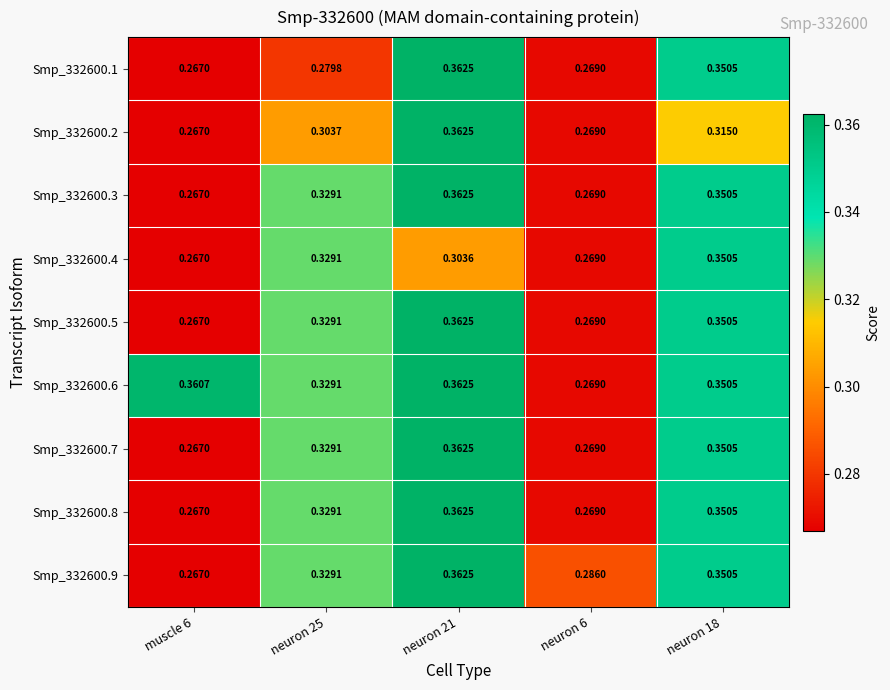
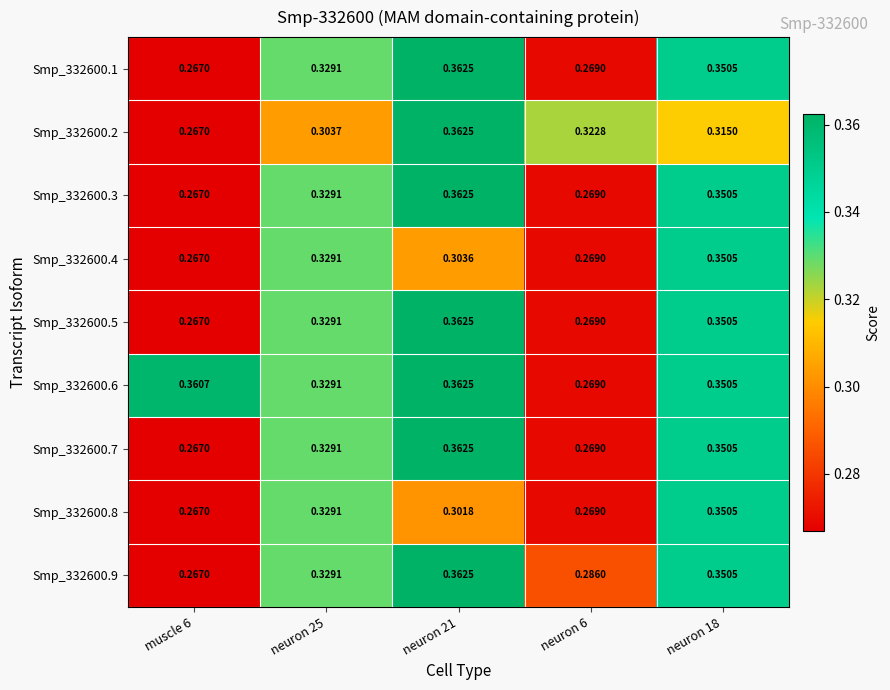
  {
    "Smp_332600.1": {
      "muscle 6": 0.2670,
-     "neuron 25": 0.2798,
+     "neuron 25": 0.3291,
      "neuron 21": 0.3625,
      "neuron 6": 0.2690,
      "neuron 18": 0.3505
    },
    "Smp_332600.2": {
      "muscle 6": 0.2670,
      "neuron 25": 0.3037,
      "neuron 21": 0.3625,
-     "neuron 6": 0.2690,
+     "neuron 6": 0.3228,
      "neuron 18": 0.3150
    },
    "Smp_332600.3": {
      "muscle 6": 0.2670,
      "neuron 25": 0.3291,
      "neuron 21": 0.3625,
      "neuron 6": 0.2690,
      "neuron 18": 0.3505
    },
    "Smp_332600.4": {
      "muscle 6": 0.2670,
      "neuron 25": 0.3291,
      "neuron 21": 0.3036,
      "neuron 6": 0.2690,
      "neuron 18": 0.3505
    },
    "Smp_332600.5": {
      "muscle 6": 0.2670,
      "neuron 25": 0.3291,
      "neuron 21": 0.3625,
      "neuron 6": 0.2690,
      "neuron 18": 0.3505
    },
    "Smp_332600.6": {
      "muscle 6": 0.3607,
      "neuron 25": 0.3291,
      "neuron 21": 0.3625,
      "neuron 6": 0.2690,
      "neuron 18": 0.3505
    },
    "Smp_332600.7": {
      "muscle 6": 0.2670,
      "neuron 25": 0.3291,
      "neuron 21": 0.3625,
      "neuron 6": 0.2690,
      "neuron 18": 0.3505
    },
    "Smp_332600.8": {
      "muscle 6": 0.2670,
      "neuron 25": 0.3291,
-     "neuron 21": 0.3625,
+     "neuron 21": 0.3018,
      "neuron 6": 0.2690,
      "neuron 18": 0.3505
    },
    "Smp_332600.9": {
      "muscle 6": 0.2670,
      "neuron 25": 0.3291,
      "neuron 21": 0.3625,
      "neuron 6": 0.2860,
      "neuron 18": 0.3505
    }
  }
